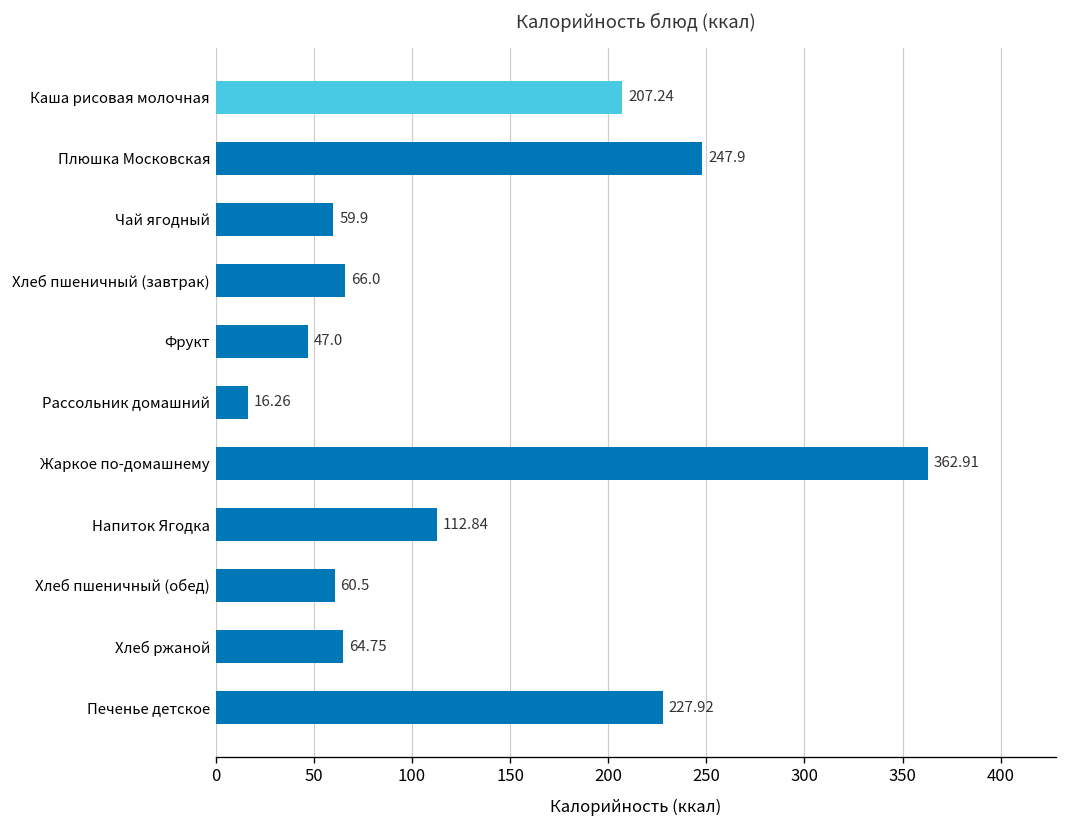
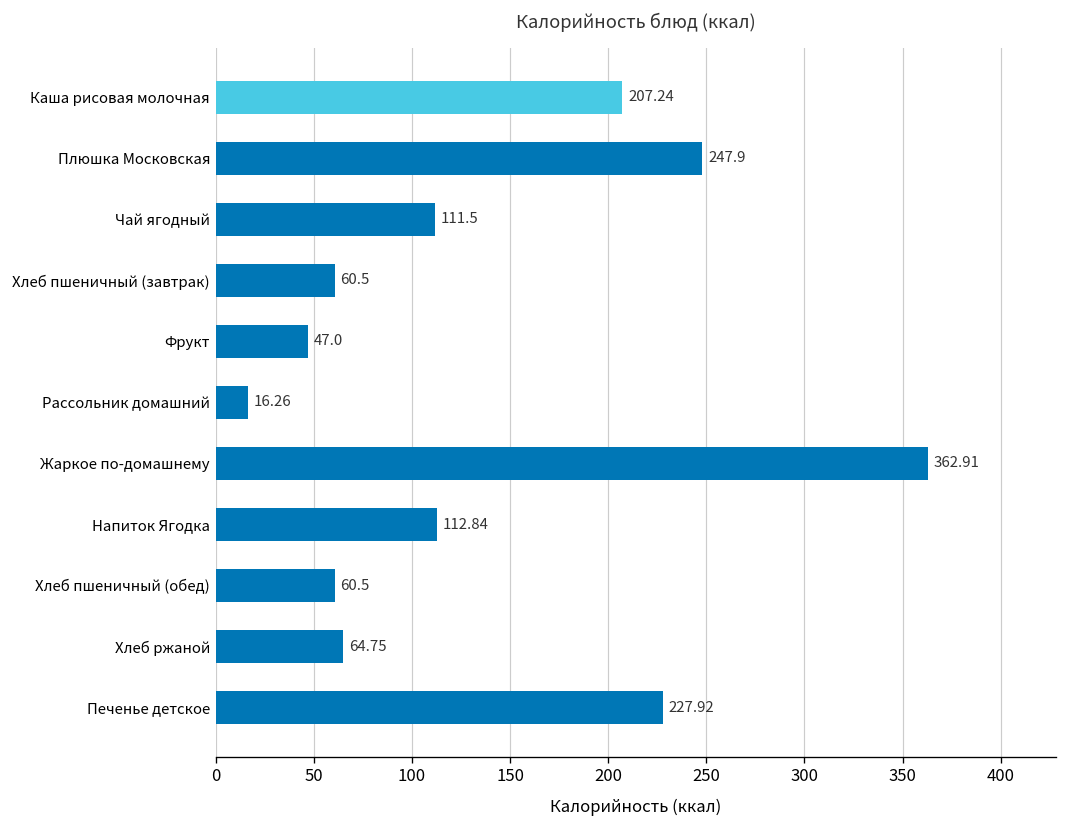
  {
    "Каша рисовая молочная": 207.24,
    "Плюшка Московская": 247.9,
-   "Чай ягодный": 59.9,
-   "Хлеб пшеничный (завтрак)": 66.0,
+   "Чай ягодный": 111.5,
+   "Хлеб пшеничный (завтрак)": 60.5,
    "Фрукт": 47.0,
    "Рассольник домашний": 16.26,
    "Жаркое по-домашнему": 362.91,
    "Напиток Ягодка": 112.84,
    "Хлеб пшеничный (обед)": 60.5,
    "Хлеб ржаной": 64.75,
    "Печенье детское": 227.92
  }
